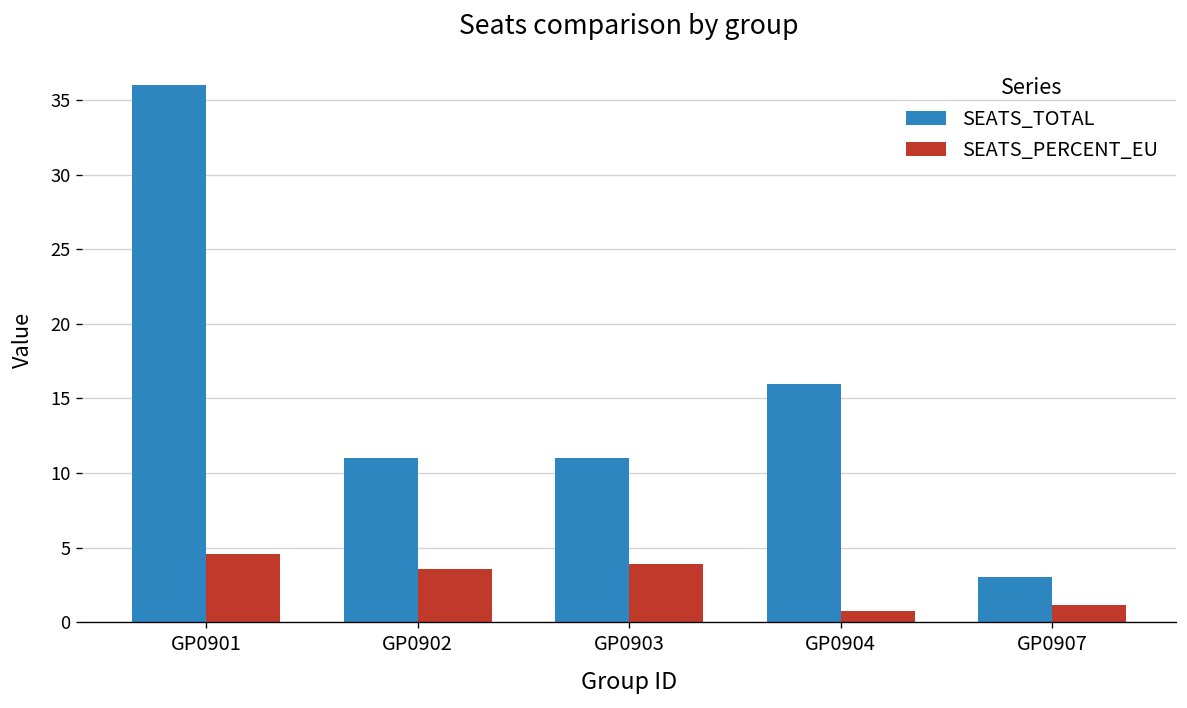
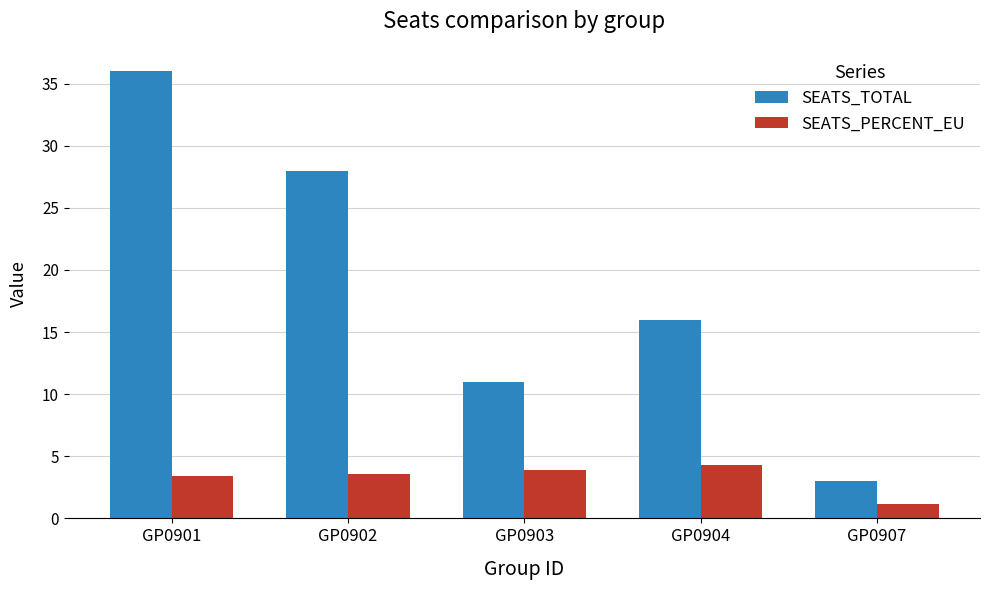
  {
    "SEATS_TOTAL": {
      "GP0901": 36,
-     "GP0902": 11,
+     "GP0902": 28,
      "GP0903": 11,
      "GP0904": 16,
      "GP0907": 3
    },
    "SEATS_PERCENT_EU": {
-     "GP0901": 4.6,
+     "GP0901": 3.4,
      "GP0902": 3.6,
      "GP0903": 3.9,
-     "GP0904": 0.8,
+     "GP0904": 4.3,
      "GP0907": 1.2
    }
  }
